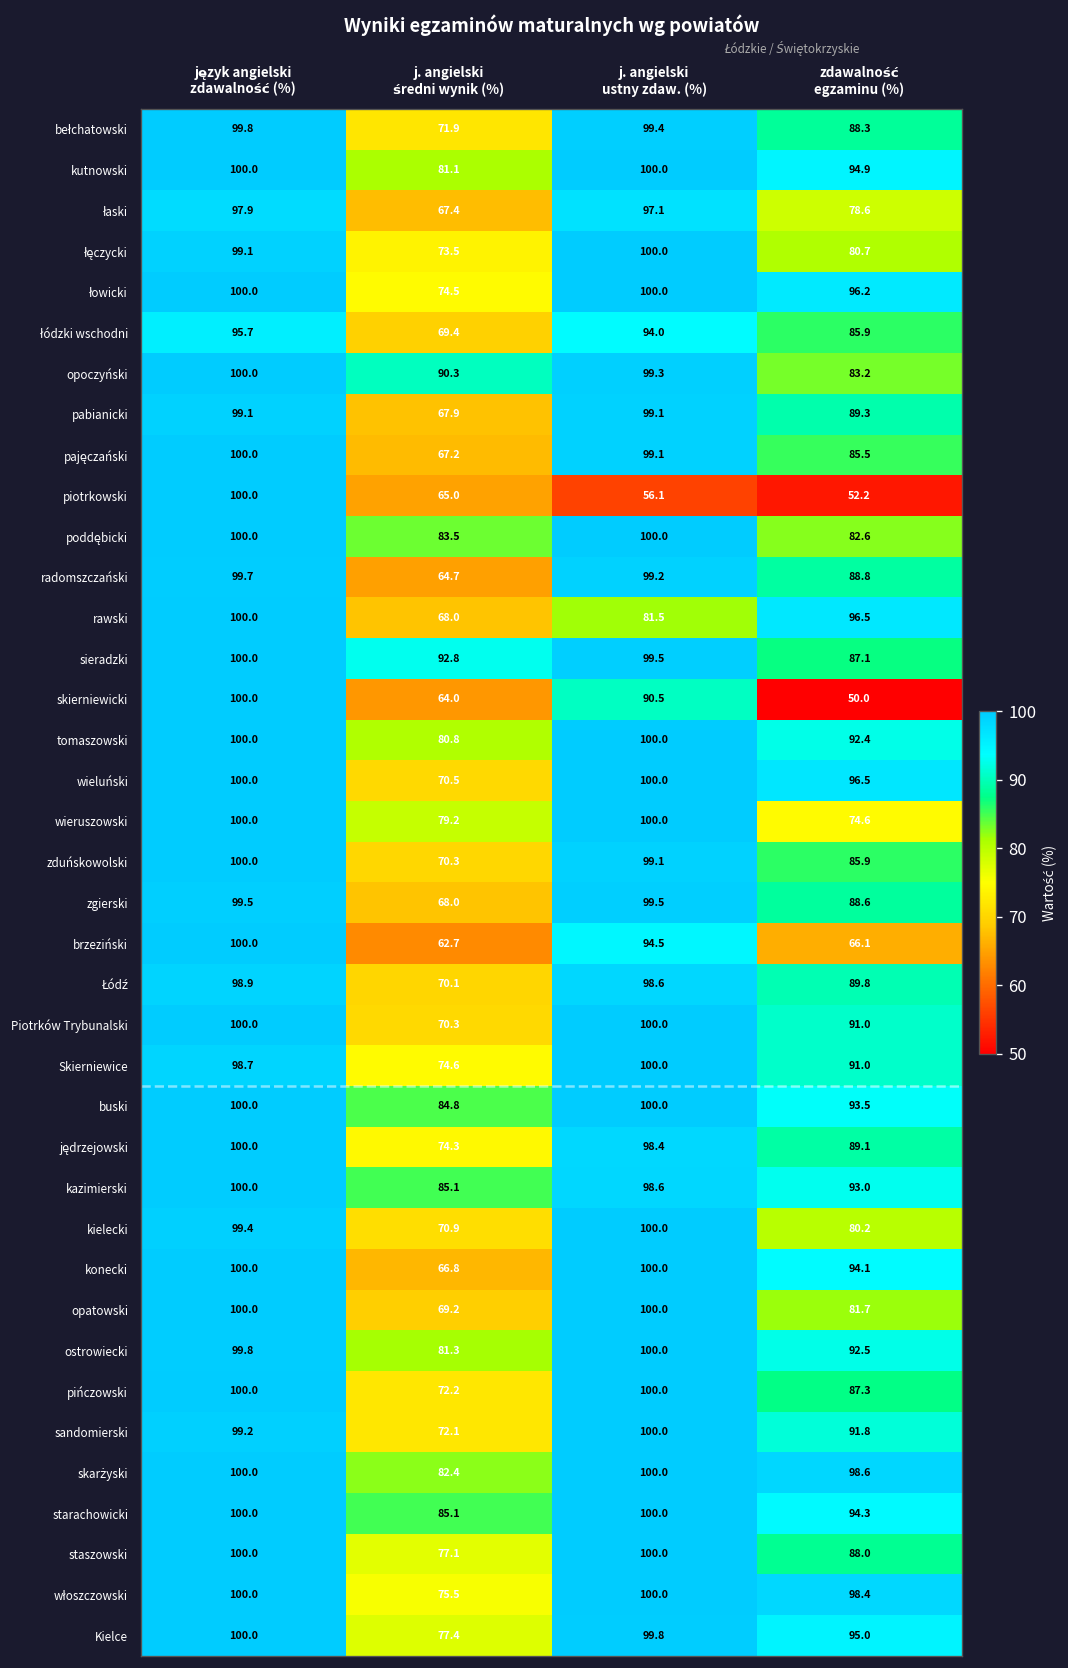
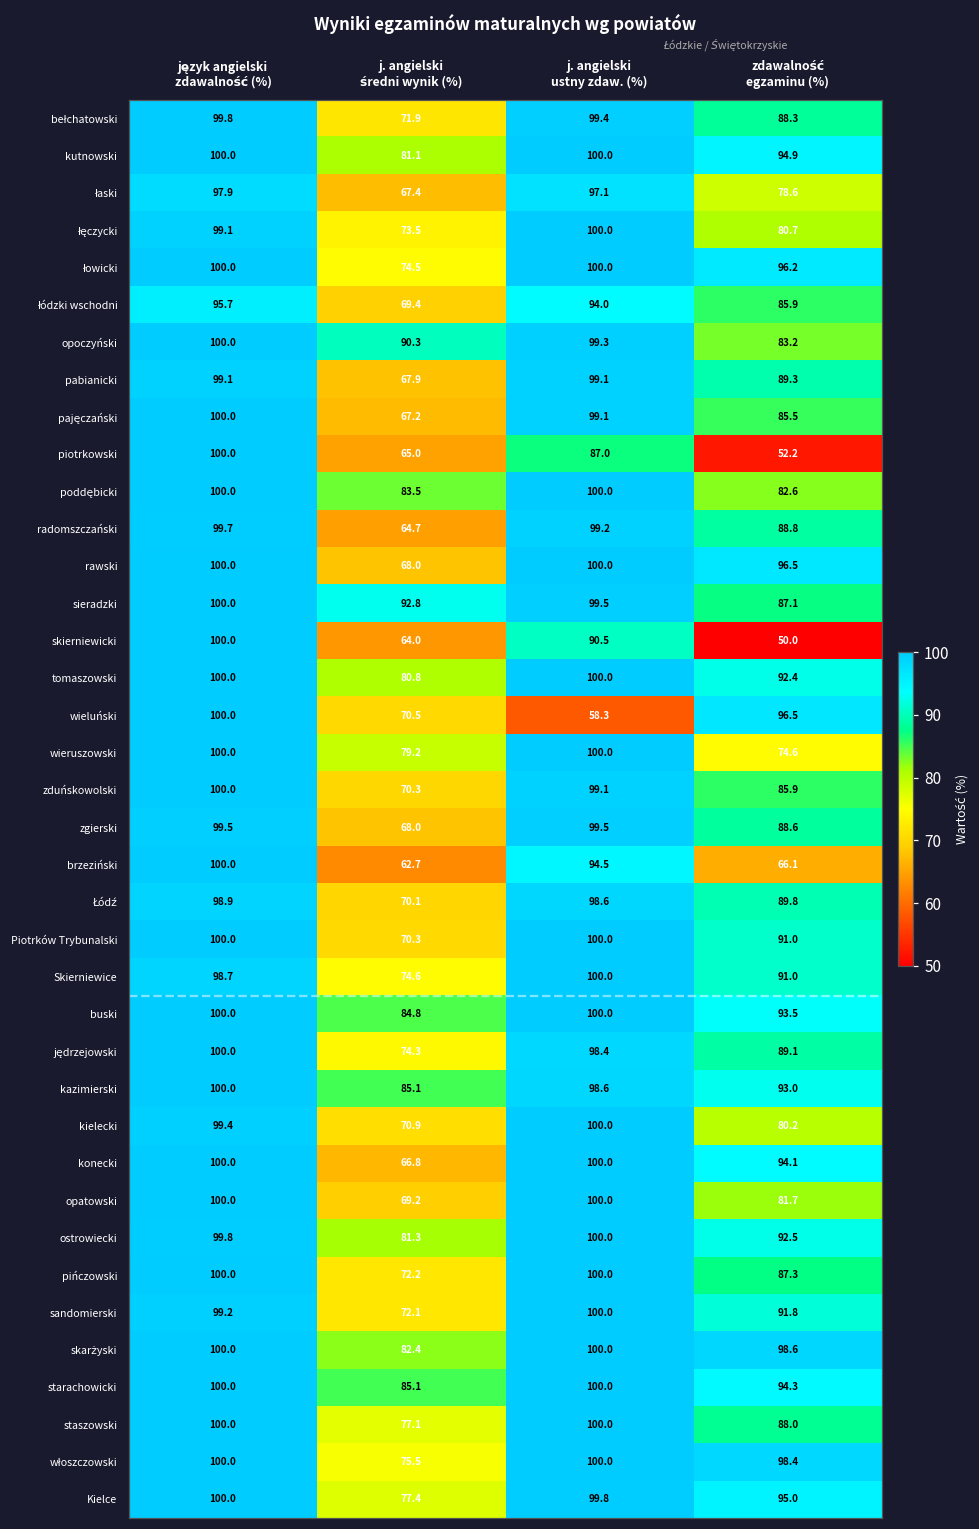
  {
    "bełchatowski": {
      "język angielski zdawalność (%)": 99.8,
      "j. angielski średni wynik (%)": 71.9,
      "j. angielski ustny zdaw. (%)": 99.4,
      "zdawalność egzaminu (%)": 88.3
    },
    "kutnowski": {
      "język angielski zdawalność (%)": 100.0,
      "j. angielski średni wynik (%)": 81.1,
      "j. angielski ustny zdaw. (%)": 100.0,
      "zdawalność egzaminu (%)": 94.9
    },
    "łaski": {
      "język angielski zdawalność (%)": 97.9,
      "j. angielski średni wynik (%)": 67.4,
      "j. angielski ustny zdaw. (%)": 97.1,
      "zdawalność egzaminu (%)": 78.6
    },
    "łęczycki": {
      "język angielski zdawalność (%)": 99.1,
      "j. angielski średni wynik (%)": 73.5,
      "j. angielski ustny zdaw. (%)": 100.0,
      "zdawalność egzaminu (%)": 80.7
    },
    "łowicki": {
      "język angielski zdawalność (%)": 100.0,
      "j. angielski średni wynik (%)": 74.5,
      "j. angielski ustny zdaw. (%)": 100.0,
      "zdawalność egzaminu (%)": 96.2
    },
    "łódzki wschodni": {
      "język angielski zdawalność (%)": 95.7,
      "j. angielski średni wynik (%)": 69.4,
      "j. angielski ustny zdaw. (%)": 94.0,
      "zdawalność egzaminu (%)": 85.9
    },
    "opoczyński": {
      "język angielski zdawalność (%)": 100.0,
      "j. angielski średni wynik (%)": 90.3,
      "j. angielski ustny zdaw. (%)": 99.3,
      "zdawalność egzaminu (%)": 83.2
    },
    "pabianicki": {
      "język angielski zdawalność (%)": 99.1,
      "j. angielski średni wynik (%)": 67.9,
      "j. angielski ustny zdaw. (%)": 99.1,
      "zdawalność egzaminu (%)": 89.3
    },
    "pajęczański": {
      "język angielski zdawalność (%)": 100.0,
      "j. angielski średni wynik (%)": 67.2,
      "j. angielski ustny zdaw. (%)": 99.1,
      "zdawalność egzaminu (%)": 85.5
    },
    "piotrkowski": {
      "język angielski zdawalność (%)": 100.0,
      "j. angielski średni wynik (%)": 65.0,
-     "j. angielski ustny zdaw. (%)": 56.1,
+     "j. angielski ustny zdaw. (%)": 87.0,
      "zdawalność egzaminu (%)": 52.2
    },
    "poddębicki": {
      "język angielski zdawalność (%)": 100.0,
      "j. angielski średni wynik (%)": 83.5,
      "j. angielski ustny zdaw. (%)": 100.0,
      "zdawalność egzaminu (%)": 82.6
    },
    "radomszczański": {
      "język angielski zdawalność (%)": 99.7,
      "j. angielski średni wynik (%)": 64.7,
      "j. angielski ustny zdaw. (%)": 99.2,
      "zdawalność egzaminu (%)": 88.8
    },
    "rawski": {
      "język angielski zdawalność (%)": 100.0,
      "j. angielski średni wynik (%)": 68.0,
-     "j. angielski ustny zdaw. (%)": 81.5,
+     "j. angielski ustny zdaw. (%)": 100.0,
      "zdawalność egzaminu (%)": 96.5
    },
    "sieradzki": {
      "język angielski zdawalność (%)": 100.0,
      "j. angielski średni wynik (%)": 92.8,
      "j. angielski ustny zdaw. (%)": 99.5,
      "zdawalność egzaminu (%)": 87.1
    },
    "skierniewicki": {
      "język angielski zdawalność (%)": 100.0,
      "j. angielski średni wynik (%)": 64.0,
      "j. angielski ustny zdaw. (%)": 90.5,
      "zdawalność egzaminu (%)": 50.0
    },
    "tomaszowski": {
      "język angielski zdawalność (%)": 100.0,
      "j. angielski średni wynik (%)": 80.8,
      "j. angielski ustny zdaw. (%)": 100.0,
      "zdawalność egzaminu (%)": 92.4
    },
    "wieluński": {
      "język angielski zdawalność (%)": 100.0,
      "j. angielski średni wynik (%)": 70.5,
-     "j. angielski ustny zdaw. (%)": 100.0,
+     "j. angielski ustny zdaw. (%)": 58.3,
      "zdawalność egzaminu (%)": 96.5
    },
    "wieruszowski": {
      "język angielski zdawalność (%)": 100.0,
      "j. angielski średni wynik (%)": 79.2,
      "j. angielski ustny zdaw. (%)": 100.0,
      "zdawalność egzaminu (%)": 74.6
    },
    "zduńskowolski": {
      "język angielski zdawalność (%)": 100.0,
      "j. angielski średni wynik (%)": 70.3,
      "j. angielski ustny zdaw. (%)": 99.1,
      "zdawalność egzaminu (%)": 85.9
    },
    "zgierski": {
      "język angielski zdawalność (%)": 99.5,
      "j. angielski średni wynik (%)": 68.0,
      "j. angielski ustny zdaw. (%)": 99.5,
      "zdawalność egzaminu (%)": 88.6
    },
    "brzeziński": {
      "język angielski zdawalność (%)": 100.0,
      "j. angielski średni wynik (%)": 62.7,
      "j. angielski ustny zdaw. (%)": 94.5,
      "zdawalność egzaminu (%)": 66.1
    },
    "Łódź": {
      "język angielski zdawalność (%)": 98.9,
      "j. angielski średni wynik (%)": 70.1,
      "j. angielski ustny zdaw. (%)": 98.6,
      "zdawalność egzaminu (%)": 89.8
    },
    "Piotrków Trybunalski": {
      "język angielski zdawalność (%)": 100.0,
      "j. angielski średni wynik (%)": 70.3,
      "j. angielski ustny zdaw. (%)": 100.0,
      "zdawalność egzaminu (%)": 91.0
    },
    "Skierniewice": {
      "język angielski zdawalność (%)": 98.7,
      "j. angielski średni wynik (%)": 74.6,
      "j. angielski ustny zdaw. (%)": 100.0,
      "zdawalność egzaminu (%)": 91.0
    },
    "buski": {
      "język angielski zdawalność (%)": 100.0,
      "j. angielski średni wynik (%)": 84.8,
      "j. angielski ustny zdaw. (%)": 100.0,
      "zdawalność egzaminu (%)": 93.5
    },
    "jędrzejowski": {
      "język angielski zdawalność (%)": 100.0,
      "j. angielski średni wynik (%)": 74.3,
      "j. angielski ustny zdaw. (%)": 98.4,
      "zdawalność egzaminu (%)": 89.1
    },
    "kazimierski": {
      "język angielski zdawalność (%)": 100.0,
      "j. angielski średni wynik (%)": 85.1,
      "j. angielski ustny zdaw. (%)": 98.6,
      "zdawalność egzaminu (%)": 93.0
    },
    "kielecki": {
      "język angielski zdawalność (%)": 99.4,
      "j. angielski średni wynik (%)": 70.9,
      "j. angielski ustny zdaw. (%)": 100.0,
      "zdawalność egzaminu (%)": 80.2
    },
    "konecki": {
      "język angielski zdawalność (%)": 100.0,
      "j. angielski średni wynik (%)": 66.8,
      "j. angielski ustny zdaw. (%)": 100.0,
      "zdawalność egzaminu (%)": 94.1
    },
    "opatowski": {
      "język angielski zdawalność (%)": 100.0,
      "j. angielski średni wynik (%)": 69.2,
      "j. angielski ustny zdaw. (%)": 100.0,
      "zdawalność egzaminu (%)": 81.7
    },
    "ostrowiecki": {
      "język angielski zdawalność (%)": 99.8,
      "j. angielski średni wynik (%)": 81.3,
      "j. angielski ustny zdaw. (%)": 100.0,
      "zdawalność egzaminu (%)": 92.5
    },
    "pińczowski": {
      "język angielski zdawalność (%)": 100.0,
      "j. angielski średni wynik (%)": 72.2,
      "j. angielski ustny zdaw. (%)": 100.0,
      "zdawalność egzaminu (%)": 87.3
    },
    "sandomierski": {
      "język angielski zdawalność (%)": 99.2,
      "j. angielski średni wynik (%)": 72.1,
      "j. angielski ustny zdaw. (%)": 100.0,
      "zdawalność egzaminu (%)": 91.8
    },
    "skarżyski": {
      "język angielski zdawalność (%)": 100.0,
      "j. angielski średni wynik (%)": 82.4,
      "j. angielski ustny zdaw. (%)": 100.0,
      "zdawalność egzaminu (%)": 98.6
    },
    "starachowicki": {
      "język angielski zdawalność (%)": 100.0,
      "j. angielski średni wynik (%)": 85.1,
      "j. angielski ustny zdaw. (%)": 100.0,
      "zdawalność egzaminu (%)": 94.3
    },
    "staszowski": {
      "język angielski zdawalność (%)": 100.0,
      "j. angielski średni wynik (%)": 77.1,
      "j. angielski ustny zdaw. (%)": 100.0,
      "zdawalność egzaminu (%)": 88.0
    },
    "włoszczowski": {
      "język angielski zdawalność (%)": 100.0,
      "j. angielski średni wynik (%)": 75.5,
      "j. angielski ustny zdaw. (%)": 100.0,
      "zdawalność egzaminu (%)": 98.4
    },
    "Kielce": {
      "język angielski zdawalność (%)": 100.0,
      "j. angielski średni wynik (%)": 77.4,
      "j. angielski ustny zdaw. (%)": 99.8,
      "zdawalność egzaminu (%)": 95.0
    }
  }
